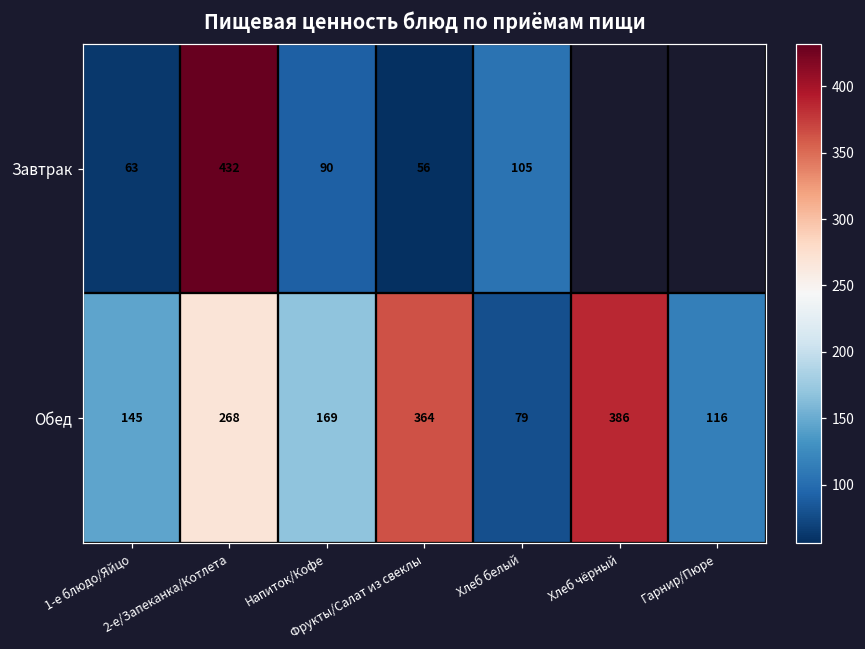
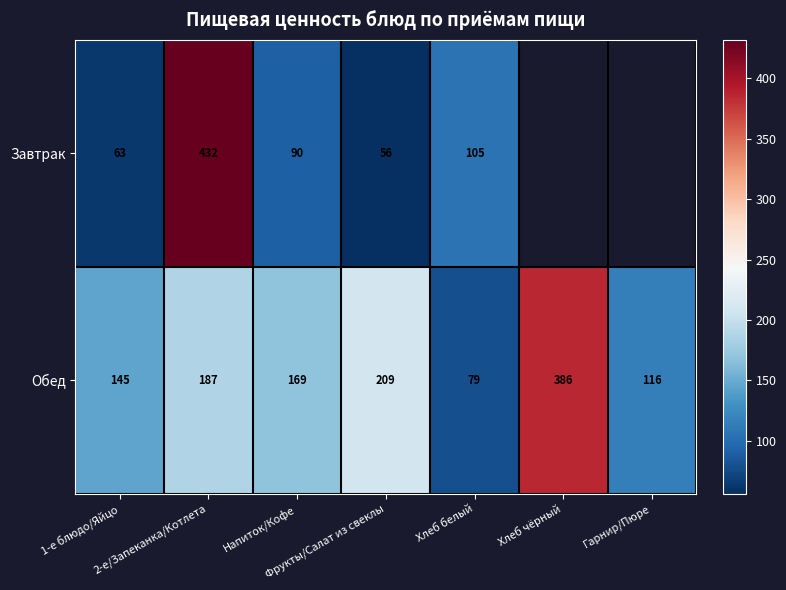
  {
    "Завтрак": {
      "1-е блюдо/Яйцо": 63,
      "2-е/Запеканка/Котлета": 432,
      "Напиток/Кофе": 90,
      "Фрукты/Салат из свеклы": 56,
      "Хлеб белый": 105
    },
    "Обед": {
      "1-е блюдо/Яйцо": 145,
-     "2-е/Запеканка/Котлета": 268,
+     "2-е/Запеканка/Котлета": 187,
      "Напиток/Кофе": 169,
-     "Фрукты/Салат из свеклы": 364,
+     "Фрукты/Салат из свеклы": 209,
      "Хлеб белый": 79,
      "Хлеб чёрный": 386,
      "Гарнир/Пюре": 116
    }
  }
